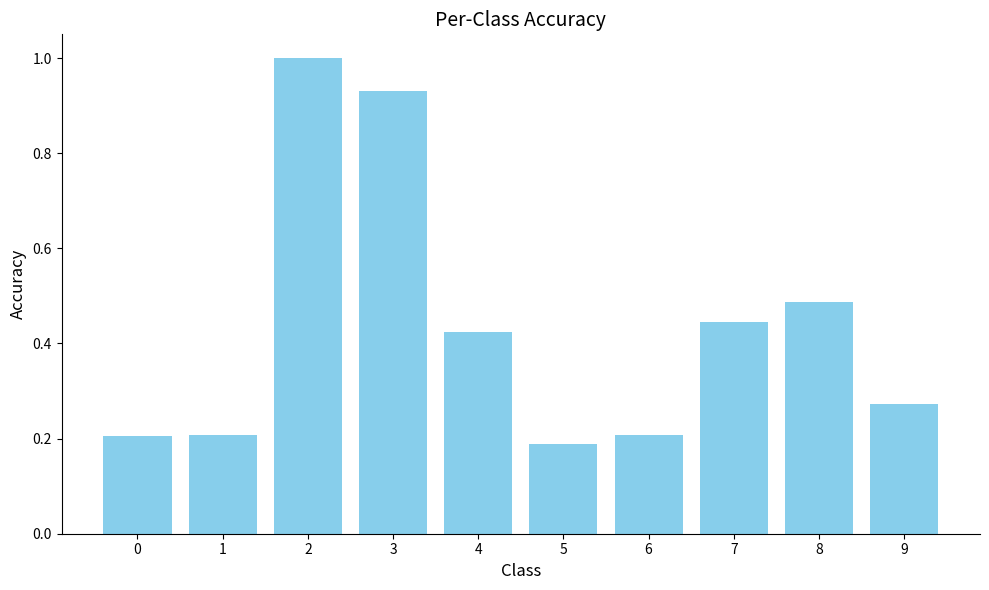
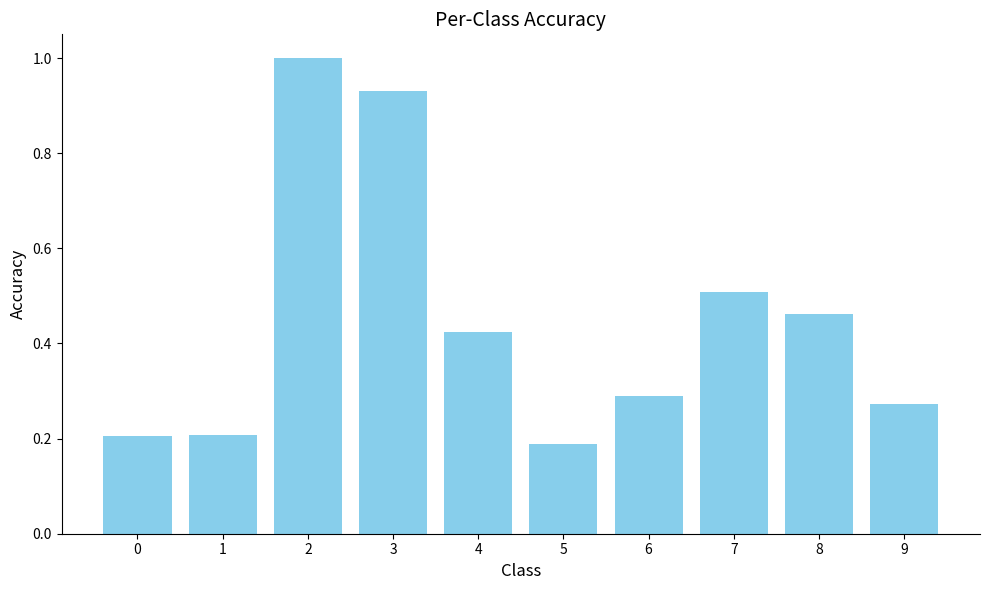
  {
    "0": 0.21,
    "1": 0.21,
    "2": 1.00,
    "3": 0.93,
    "4": 0.42,
    "5": 0.19,
-   "6": 0.21,
-   "7": 0.44,
-   "8": 0.49,
+   "6": 0.29,
+   "7": 0.51,
+   "8": 0.46,
    "9": 0.27
  }
